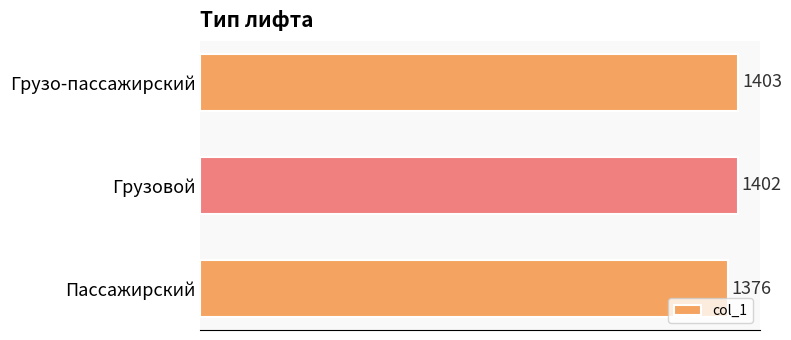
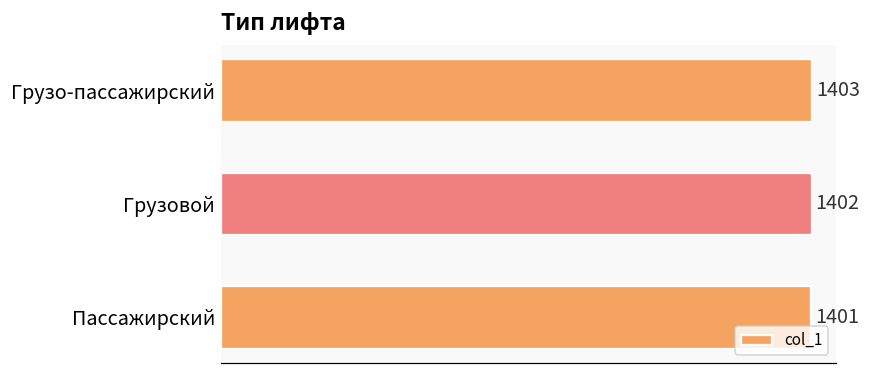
  {
    "Грузо-пассажирский": 1403,
    "Грузовой": 1402,
-   "Пассажирский": 1376
+   "Пассажирский": 1401
  }
